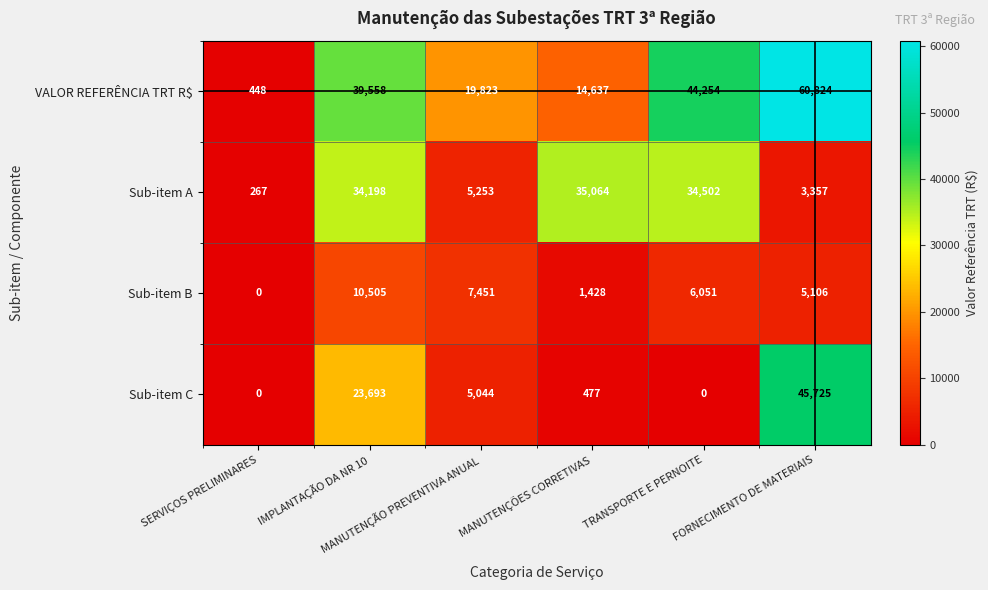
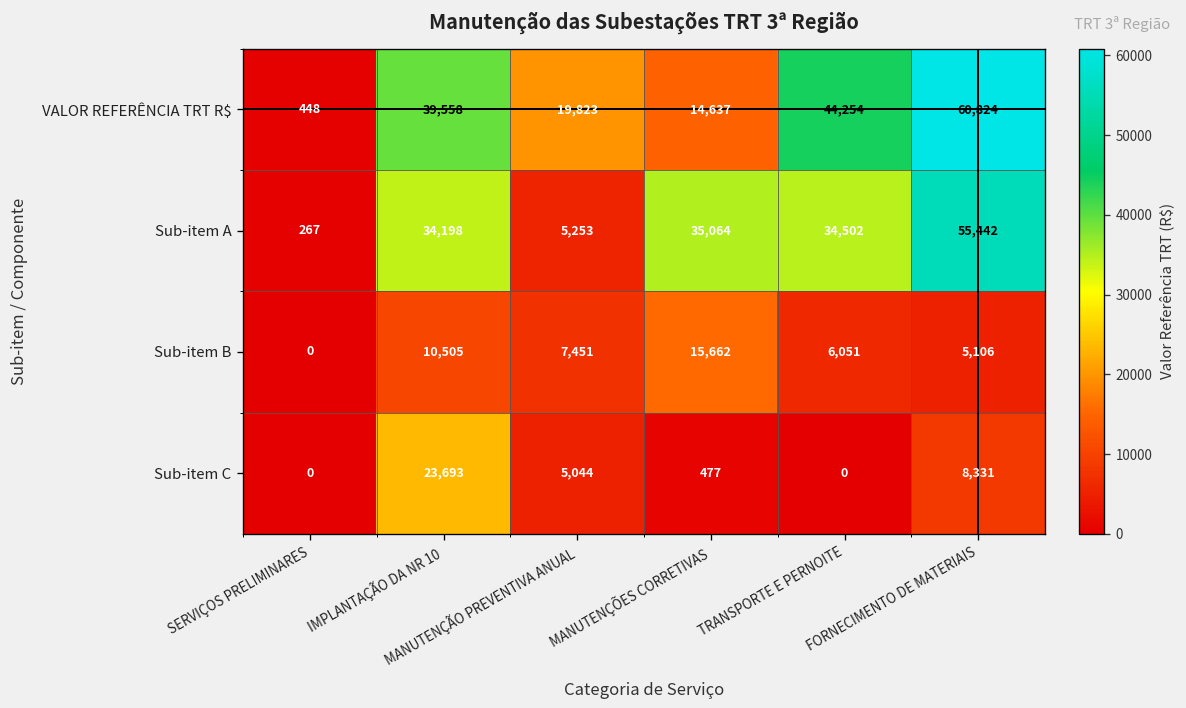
  {
    "VALOR REFERÊNCIA TRT R$": {
      "SERVIÇOS PRELIMINARES": "448",
      "IMPLANTAÇÃO DA NR 10": "39,558",
      "MANUTENÇÃO PREVENTIVA ANUAL": "19,823",
      "MANUTENÇÕES CORRETIVAS": "14,637",
      "TRANSPORTE E PERNOITE": "44,254",
      "FORNECIMENTO DE MATERIAIS": "60,824"
    },
    "Sub-item A": {
      "SERVIÇOS PRELIMINARES": "267",
      "IMPLANTAÇÃO DA NR 10": "34,198",
      "MANUTENÇÃO PREVENTIVA ANUAL": "5,253",
      "MANUTENÇÕES CORRETIVAS": "35,064",
      "TRANSPORTE E PERNOITE": "34,502",
-     "FORNECIMENTO DE MATERIAIS": "3,357"
+     "FORNECIMENTO DE MATERIAIS": "55,442"
    },
    "Sub-item B": {
      "SERVIÇOS PRELIMINARES": "0",
      "IMPLANTAÇÃO DA NR 10": "10,505",
      "MANUTENÇÃO PREVENTIVA ANUAL": "7,451",
-     "MANUTENÇÕES CORRETIVAS": "1,428",
+     "MANUTENÇÕES CORRETIVAS": "15,662",
      "TRANSPORTE E PERNOITE": "6,051",
      "FORNECIMENTO DE MATERIAIS": "5,106"
    },
    "Sub-item C": {
      "SERVIÇOS PRELIMINARES": "0",
      "IMPLANTAÇÃO DA NR 10": "23,693",
      "MANUTENÇÃO PREVENTIVA ANUAL": "5,044",
      "MANUTENÇÕES CORRETIVAS": "477",
      "TRANSPORTE E PERNOITE": "0",
-     "FORNECIMENTO DE MATERIAIS": "45,725"
+     "FORNECIMENTO DE MATERIAIS": "8,331"
    }
  }
